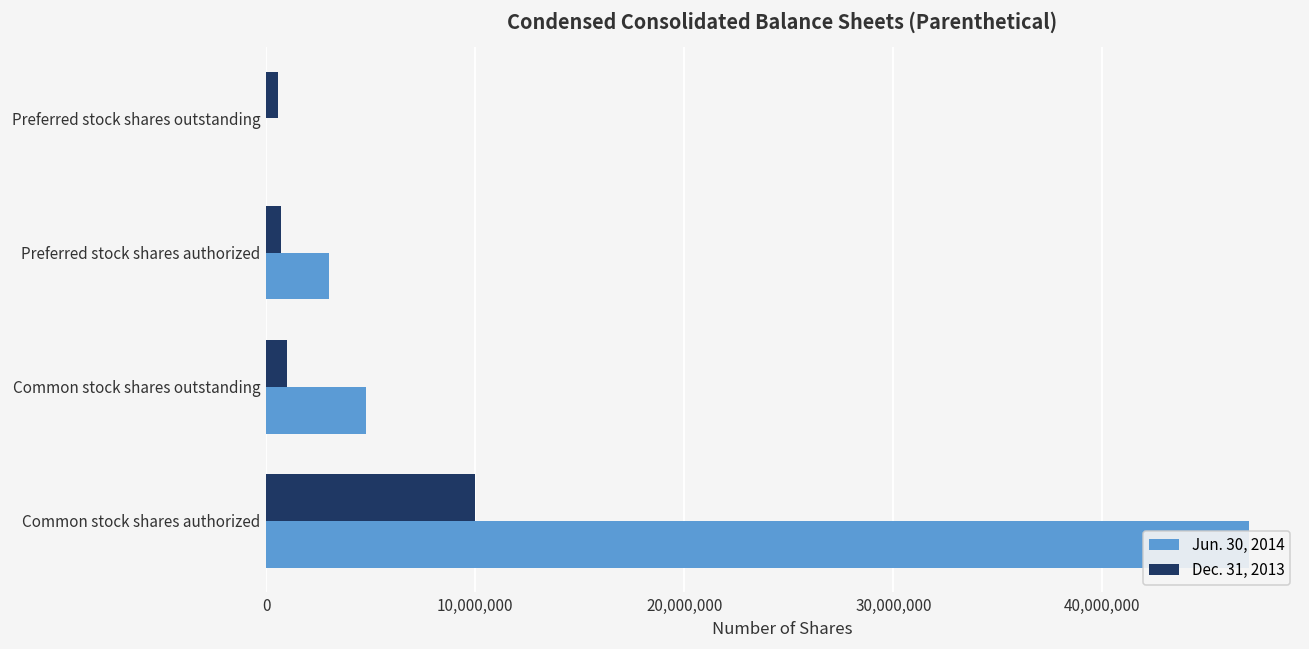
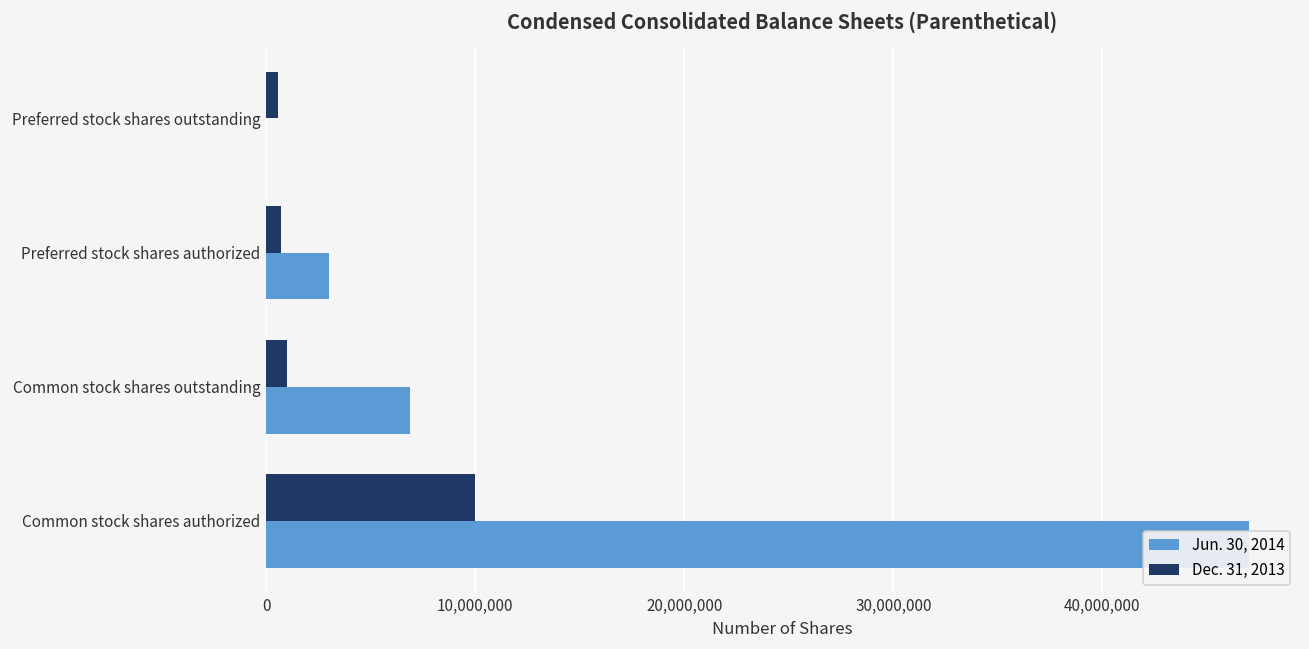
  {
    "Jun. 30, 2014": {
      "Preferred stock shares outstanding": "0",
      "Preferred stock shares authorized": "3,000,000",
-     "Common stock shares outstanding": "4,800,000"
+     "Common stock shares outstanding": "6,900,000"
    },
    "Dec. 31, 2013": {
      "Preferred stock shares outstanding": "600,000",
      "Preferred stock shares authorized": "700,000",
      "Common stock shares outstanding": "1,000,000",
      "Common stock shares authorized": "10,000,000"
    }
  }
